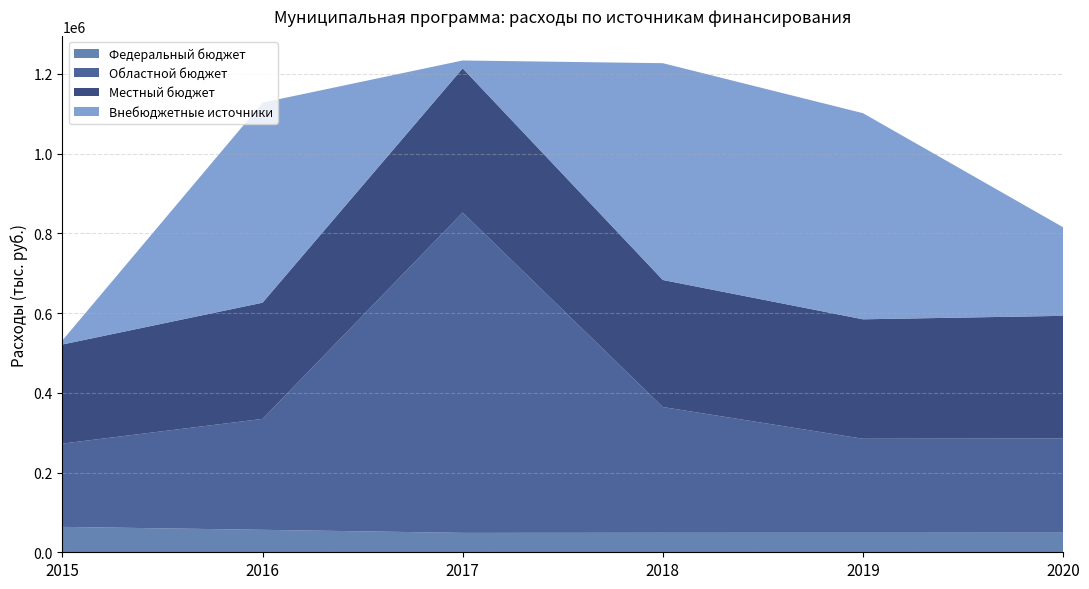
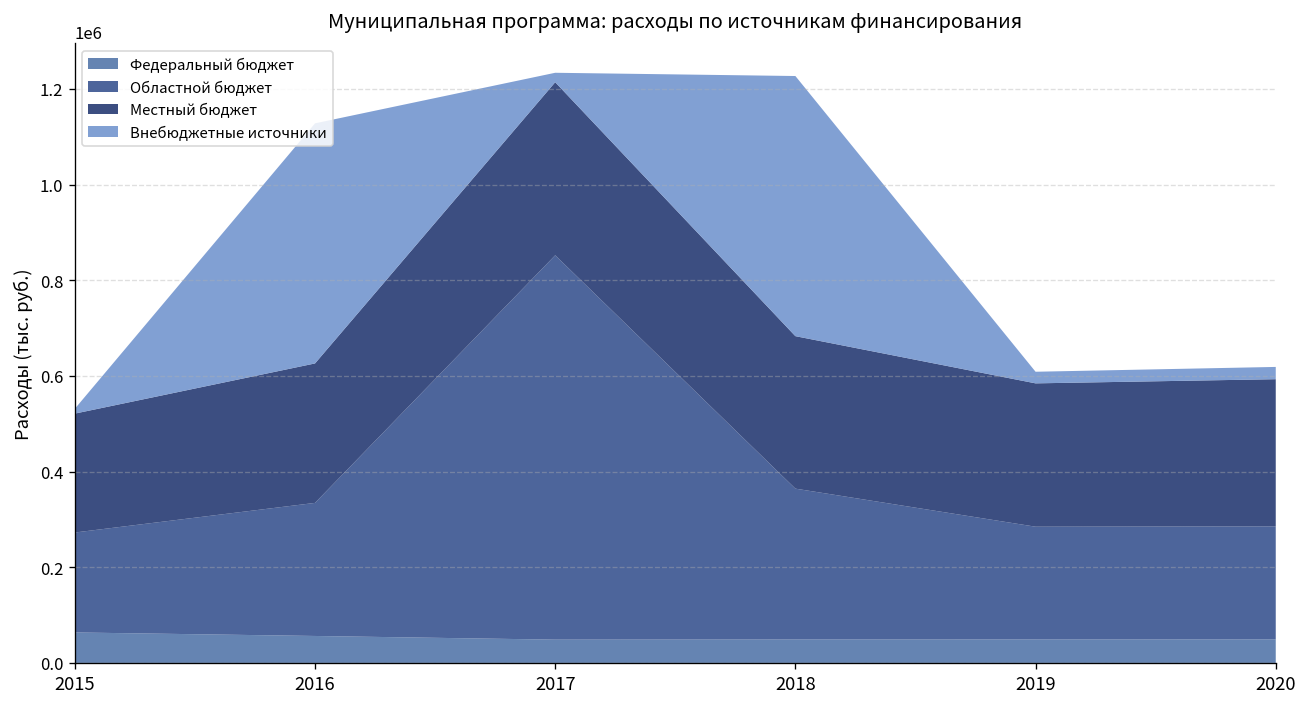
  {
    "Внебюджетные источники": {
      "2015": 10000,
      "2017": 20000,
      "2018": 540000,
-     "2019": 520000,
-     "2020": 220000
+     "2019": 20000,
+     "2020": 30000
    }
  }
